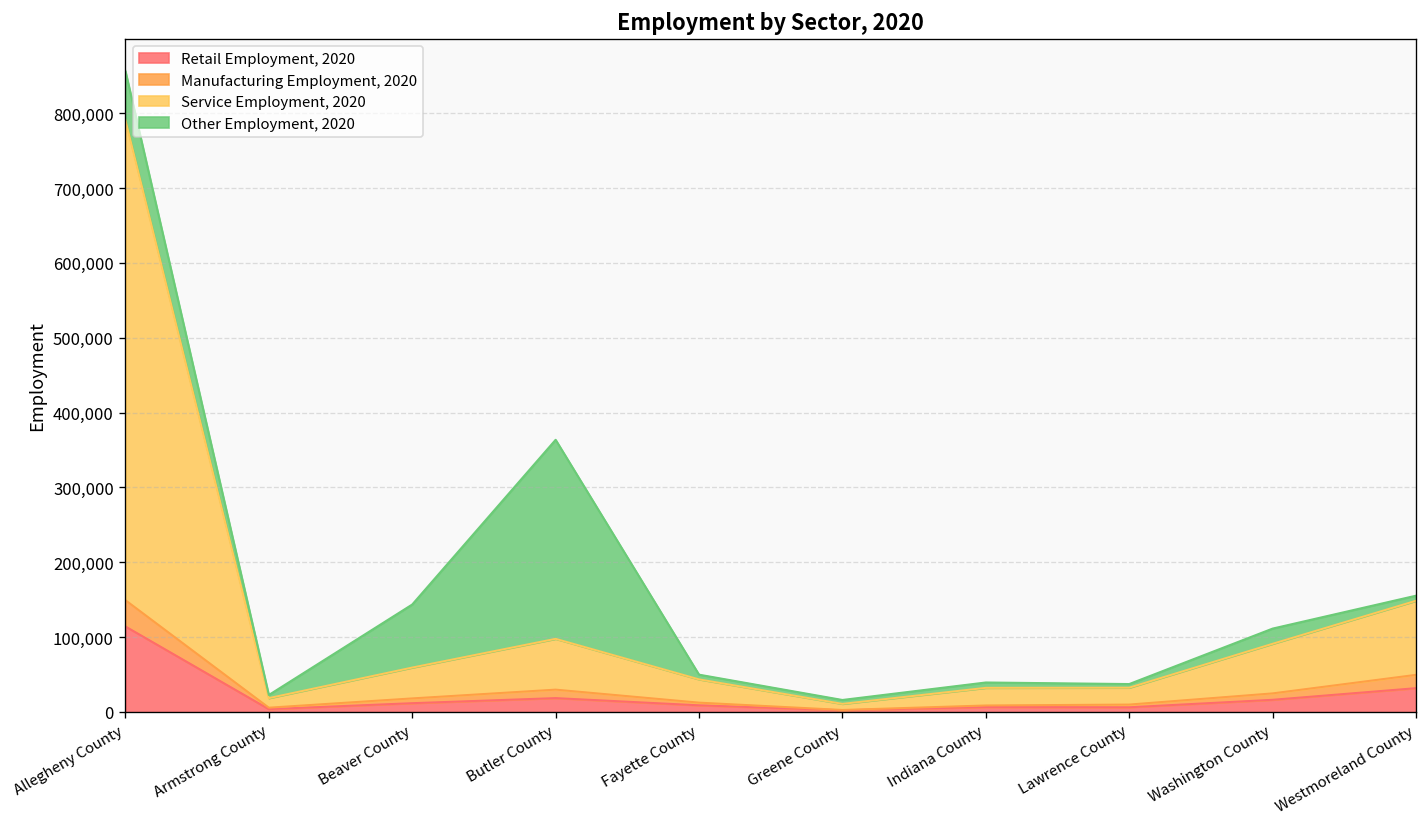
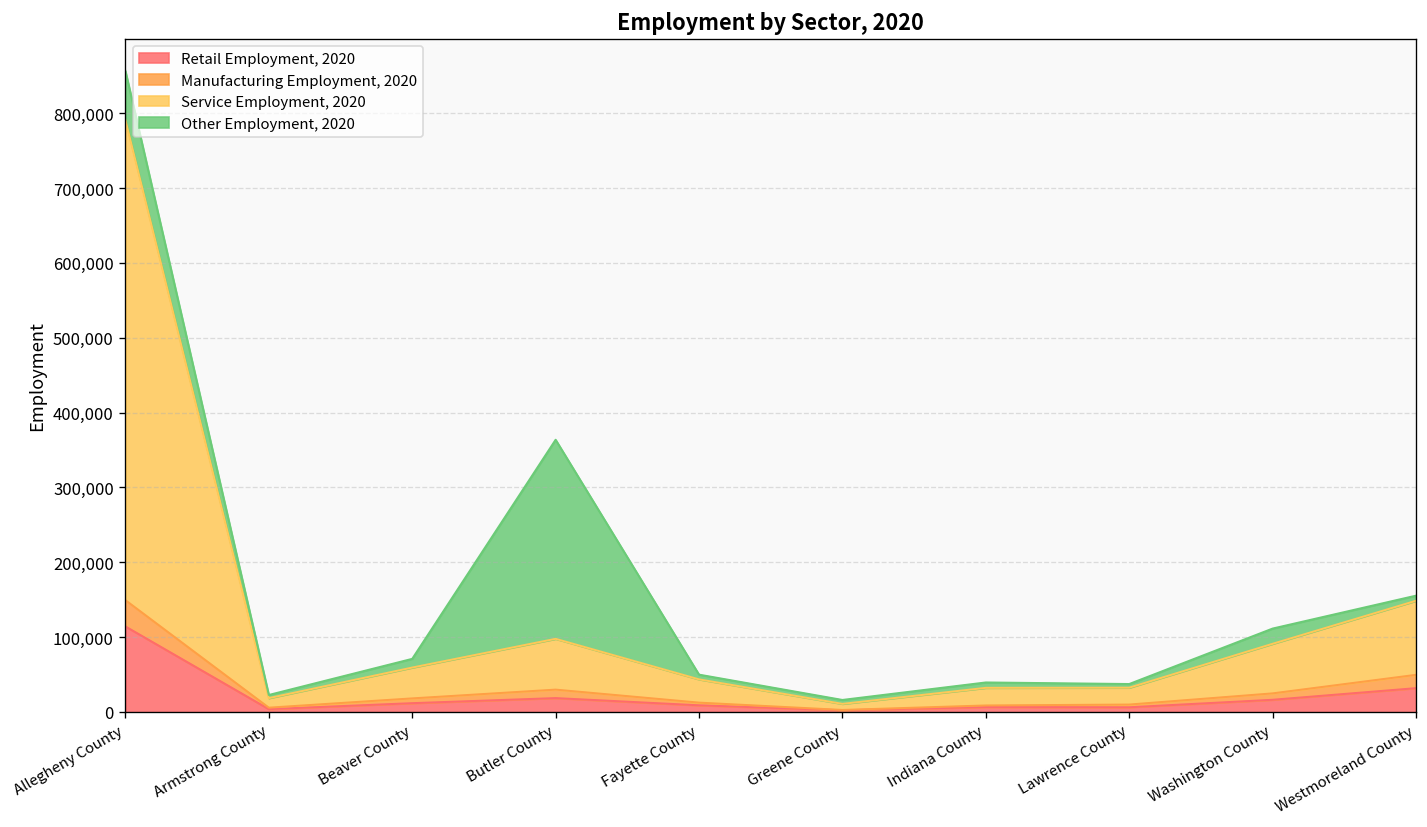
  {
    "Retail Employment, 2020": {
      "Allegheny County": "110,000",
      "Beaver County": "10,000",
      "Butler County": "20,000",
      "Washington County": "20,000",
      "Westmoreland County": "30,000"
    },
    "Other Employment, 2020": {
      "Allegheny County": "70,000",
      "Armstrong County": "0",
-     "Beaver County": "80,000",
+     "Beaver County": "10,000",
      "Butler County": "270,000",
      "Fayette County": "10,000",
      "Greene County": "10,000",
      "Indiana County": "10,000",
      "Lawrence County": "0",
      "Washington County": "20,000",
      "Westmoreland County": "10,000"
    }
  }
